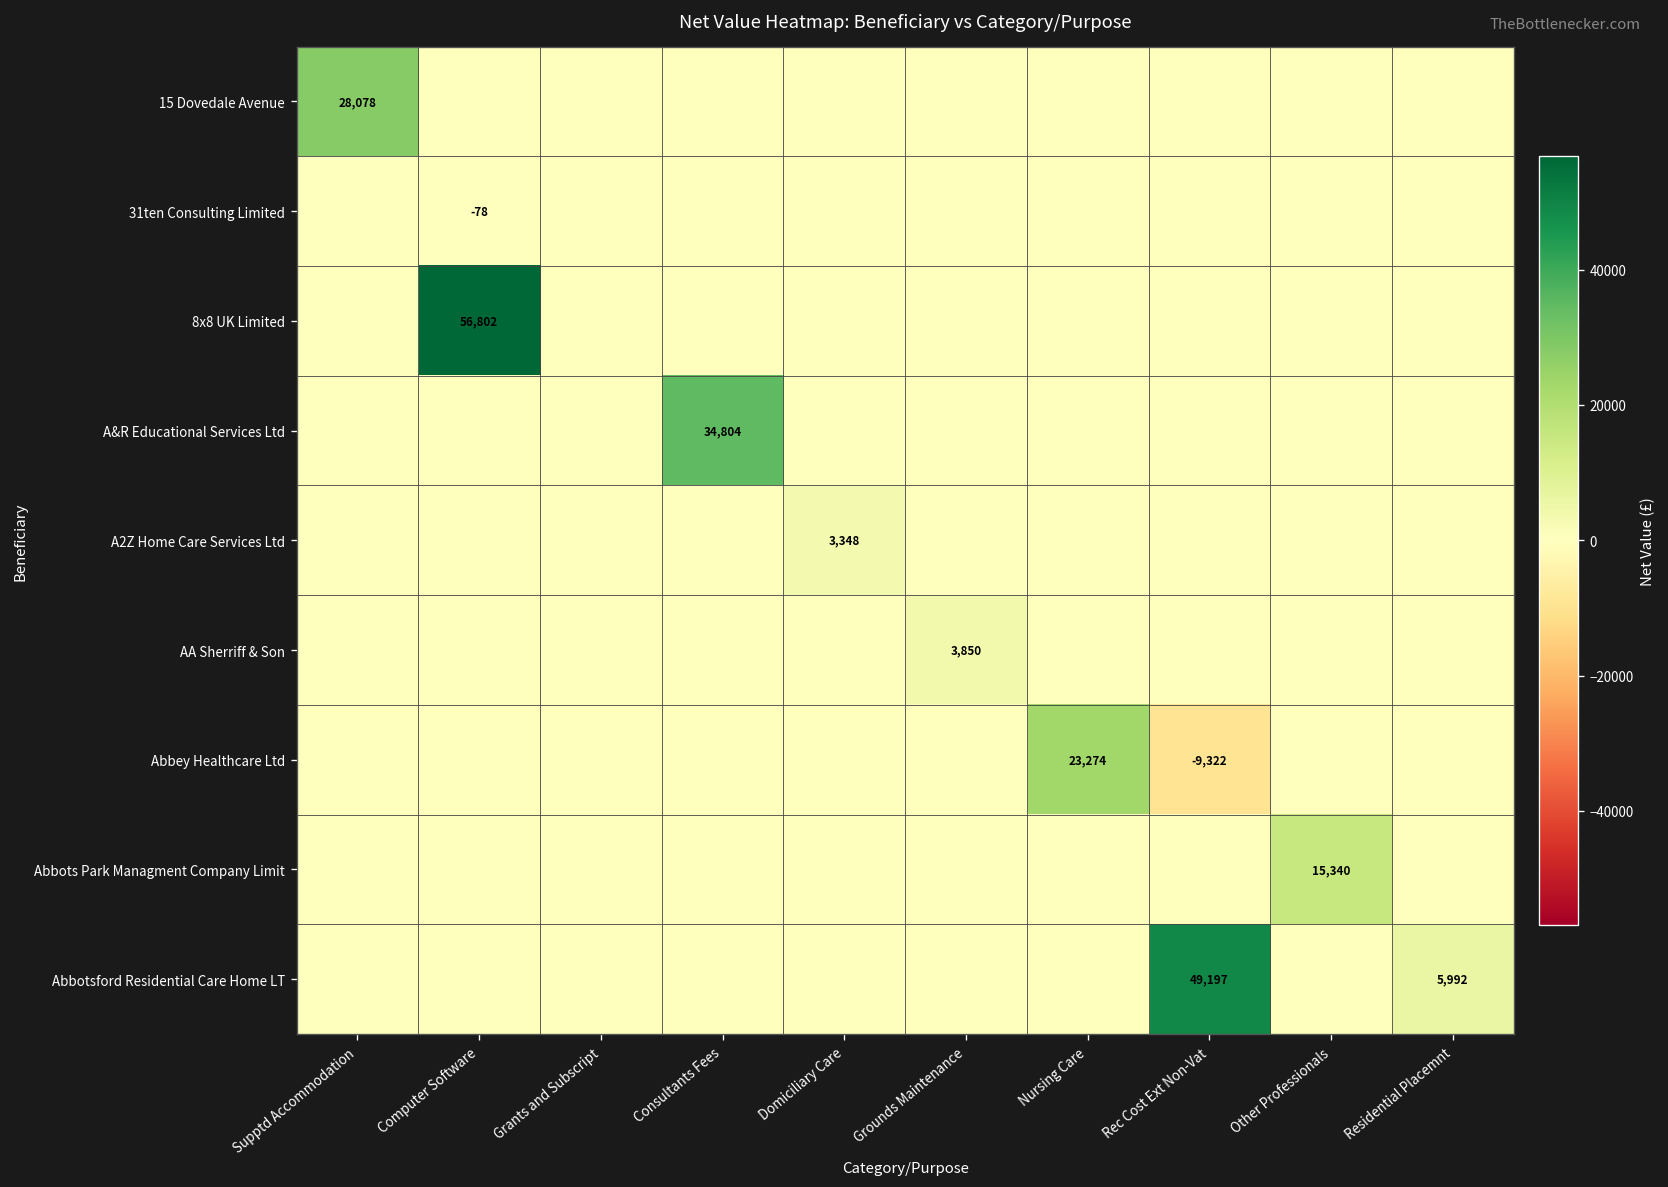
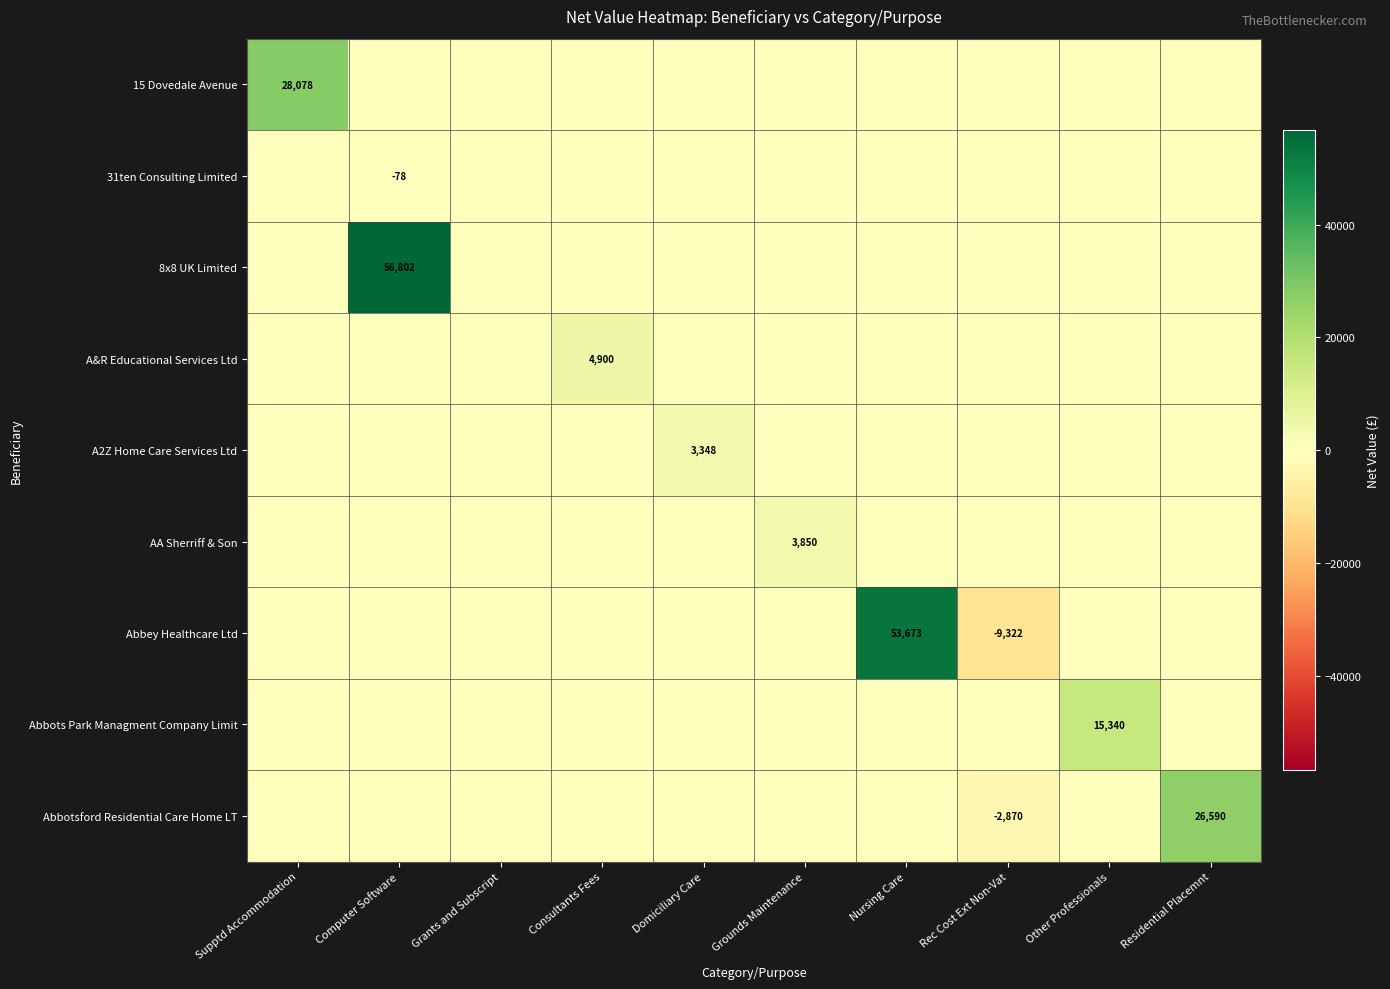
  {
    "15 Dovedale Avenue": {
      "Supptd Accommodation": "28,078"
    },
    "31ten Consulting Limited": {
      "Computer Software": "-78"
    },
    "8x8 UK Limited": {
      "Computer Software": "56,802"
    },
    "A&R Educational Services Ltd": {
-     "Consultants Fees": "34,804"
+     "Consultants Fees": "4,900"
    },
    "A2Z Home Care Services Ltd": {
      "Domiciliary Care": "3,348"
    },
    "AA Sherriff & Son": {
      "Grounds Maintenance": "3,850"
    },
    "Abbey Healthcare Ltd": {
-     "Nursing Care": "23,274",
+     "Nursing Care": "53,673",
      "Rec Cost Ext Non-Vat": "-9,322"
    },
    "Abbots Park Managment Company Limit": {
      "Other Professionals": "15,340"
    },
    "Abbotsford Residential Care Home LT": {
-     "Rec Cost Ext Non-Vat": "49,197",
-     "Residential Placemnt": "5,992"
+     "Rec Cost Ext Non-Vat": "-2,870",
+     "Residential Placemnt": "26,590"
    }
  }
